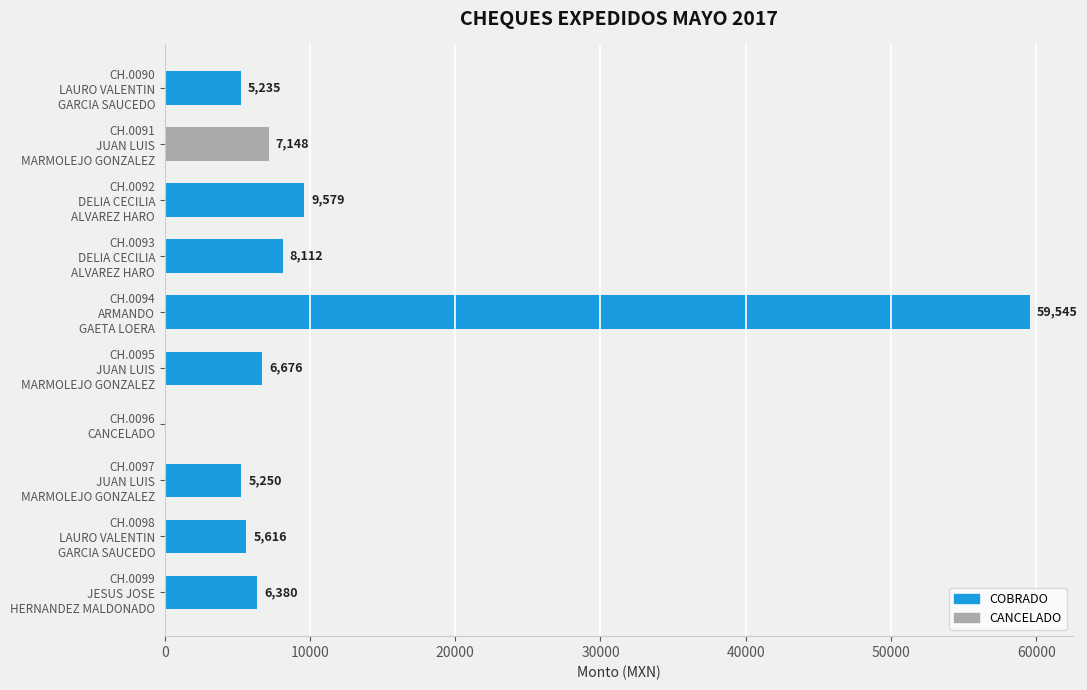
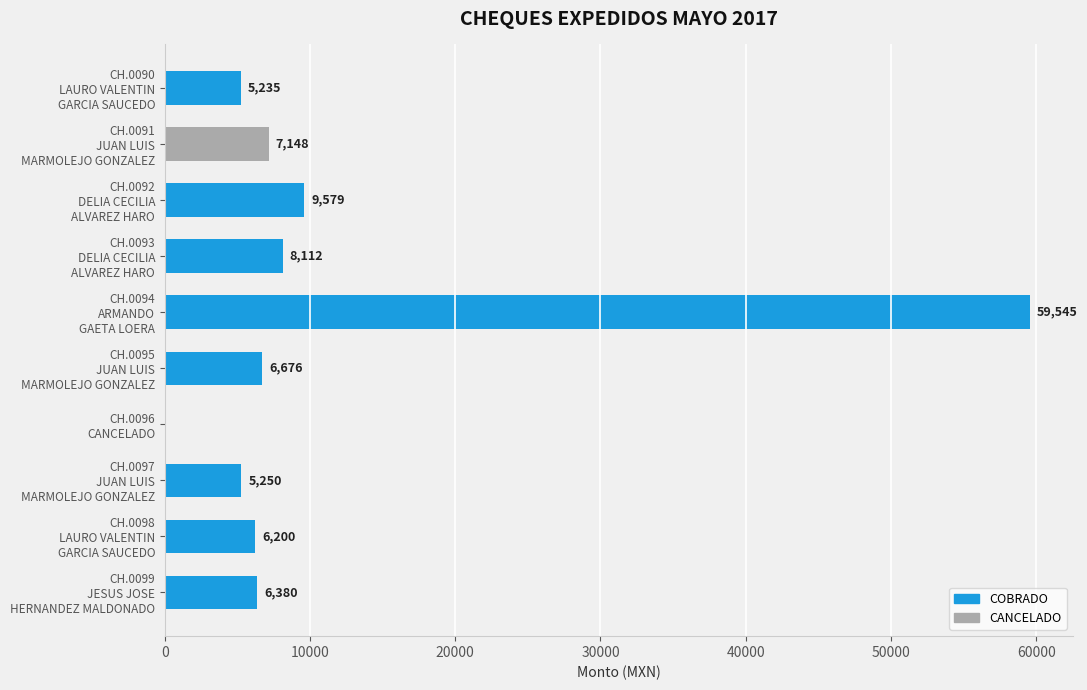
  {
    "CH.0090 LAURO VALENTIN GARCIA SAUCEDO": "5,235",
    "CH.0091 JUAN LUIS MARMOLEJO GONZALEZ": "7,148",
    "CH.0092 DELIA CECILIA ALVAREZ HARO": "9,579",
    "CH.0093 DELIA CECILIA ALVAREZ HARO": "8,112",
    "CH.0094 ARMANDO GAETA LOERA": "59,545",
    "CH.0095 JUAN LUIS MARMOLEJO GONZALEZ": "6,676",
    "CH.0097 JUAN LUIS MARMOLEJO GONZALEZ": "5,250",
-   "CH.0098 LAURO VALENTIN GARCIA SAUCEDO": "5,616",
+   "CH.0098 LAURO VALENTIN GARCIA SAUCEDO": "6,200",
    "CH.0099 JESUS JOSE HERNANDEZ MALDONADO": "6,380"
  }
